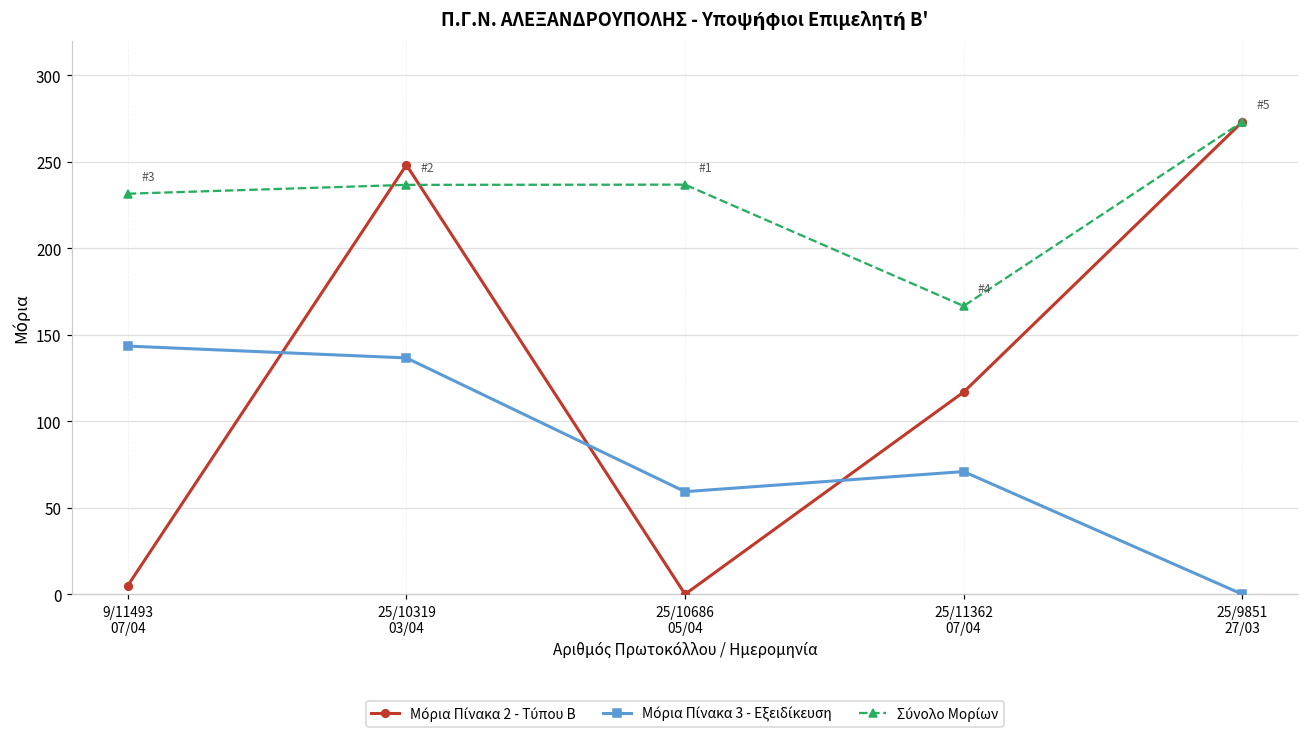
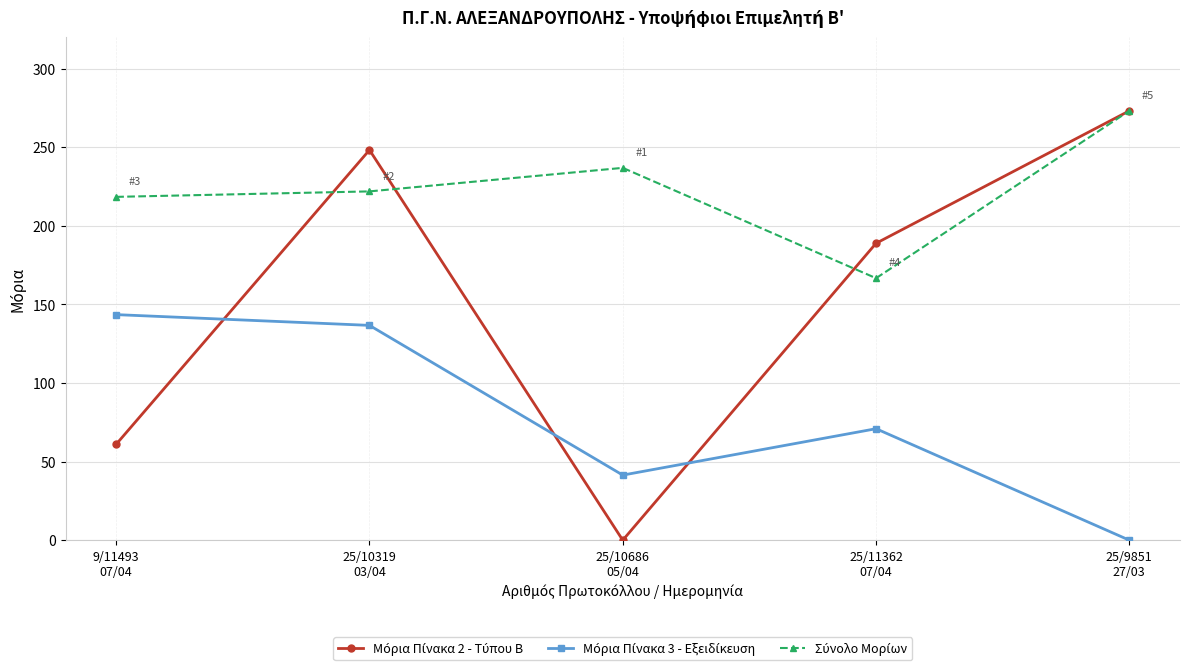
  {
    "Μόρια Πίνακα 2 - Τύπου Β": {
-     "9/11493 07/04": 5,
+     "9/11493 07/04": 61,
      "25/10319 03/04": 248,
      "25/10686 05/04": 0,
-     "25/11362 07/04": 117
+     "25/11362 07/04": 189
    },
    "Μόρια Πίνακα 3 - Εξειδίκευση": {
      "9/11493 07/04": 143,
      "25/10319 03/04": 137,
-     "25/10686 05/04": 59,
+     "25/10686 05/04": 41,
      "25/11362 07/04": 71,
      "25/9851 27/03": 0
    },
    "Σύνολο Μορίων": {
-     "9/11493 07/04": 232,
-     "25/10319 03/04": 237
+     "9/11493 07/04": 218,
+     "25/10319 03/04": 222
    }
  }
